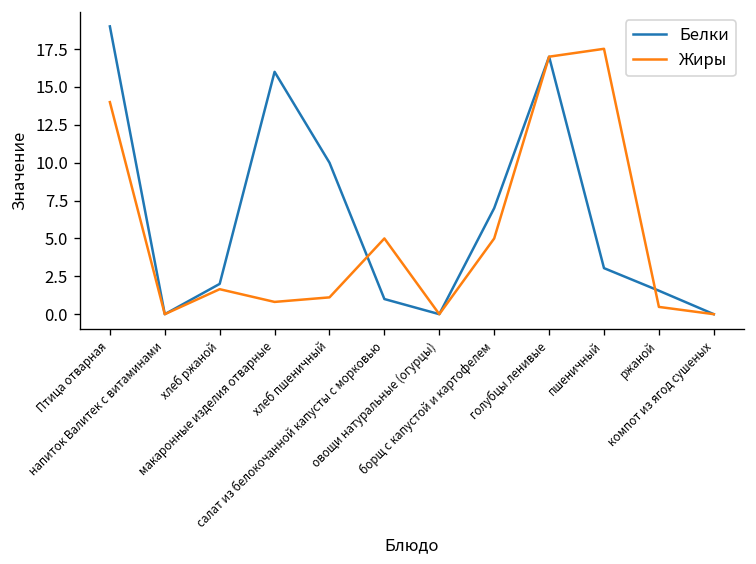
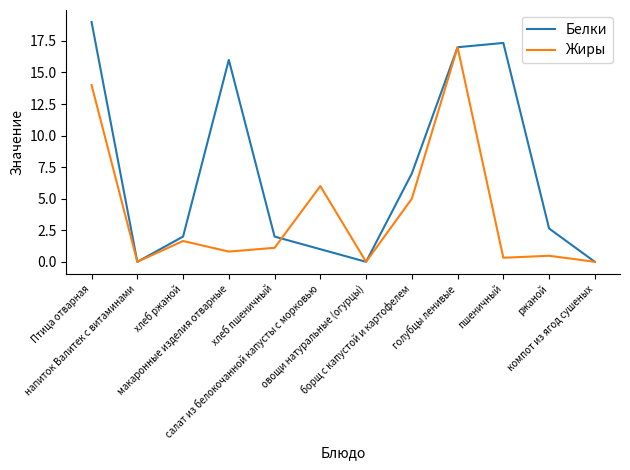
  {
    "Белки": {
      "Птица отварная": 19.0,
      "хлеб ржаной": 2.0,
      "макаронные изделия отварные": 16.0,
-     "хлеб пшеничный": 10,
+     "хлеб пшеничный": 2,
      "салат из белокочанной капусты с морковью": 1.0,
      "борщ с капустой и картофелем": 7.0,
-     "пшеничный": 3.0,
-     "ржаной": 1.6
+     "пшеничный": 17.3,
+     "ржаной": 2.6
    },
    "Жиры": {
      "Птица отварная": 14.0,
      "хлеб ржаной": 1.7,
      "макаронные изделия отварные": 0.8,
      "хлеб пшеничный": 1.1,
-     "салат из белокочанной капусты с морковью": 5,
+     "салат из белокочанной капусты с морковью": 6,
      "борщ с капустой и картофелем": 5.0,
-     "пшеничный": 17.5,
+     "пшеничный": 0.3,
      "ржаной": 0.5
    }
  }
